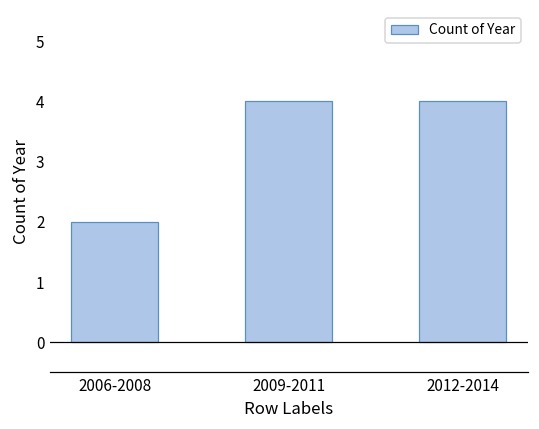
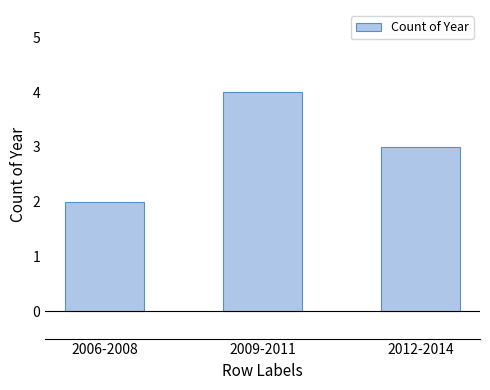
  {
    "2006-2008": 2,
    "2009-2011": 4,
-   "2012-2014": 4
+   "2012-2014": 3
  }
